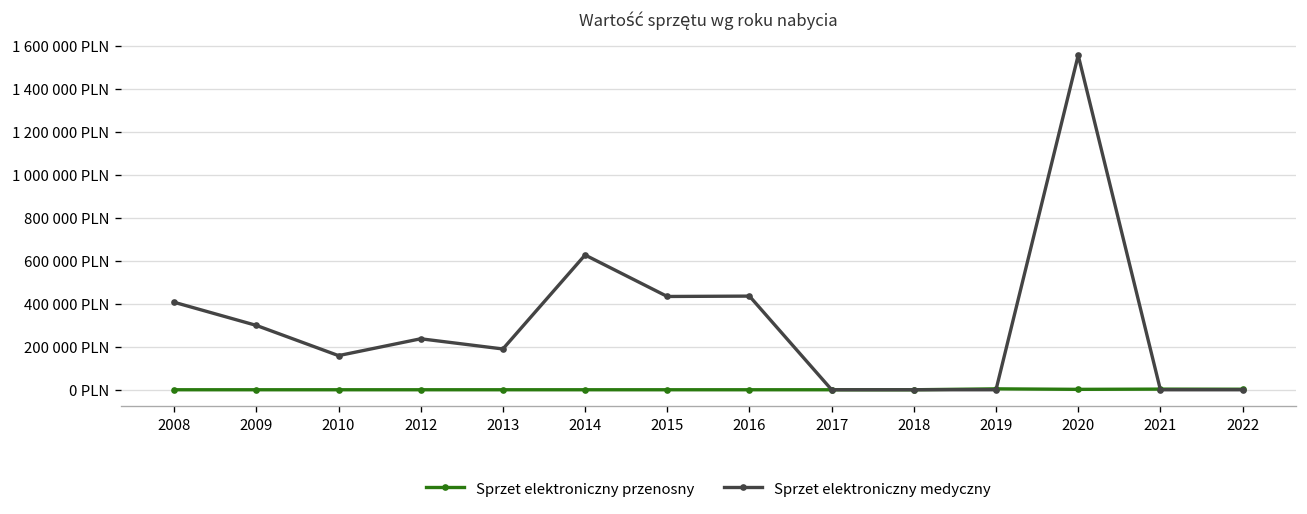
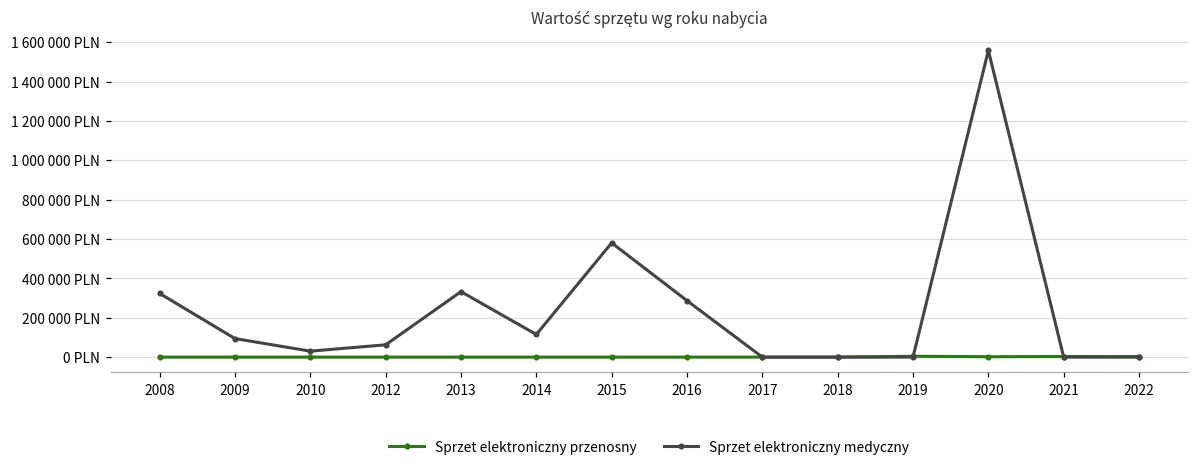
  {
    "Sprzet elektroniczny przenosny": {
      "2008": "0 PLN",
      "2009": "0 PLN",
      "2010": "0 PLN",
      "2012": "0 PLN",
      "2013": "0 PLN",
      "2014": "0 PLN",
      "2015": "0 PLN",
      "2016": "0 PLN",
      "2020": "0 PLN"
    },
    "Sprzet elektroniczny medyczny": {
-     "2008": "410000 PLN",
-     "2009": "300000 PLN",
-     "2010": "160000 PLN",
-     "2012": "240000 PLN",
-     "2013": "190000 PLN",
-     "2014": "630000 PLN",
-     "2015": "430000 PLN",
-     "2016": "440000 PLN",
+     "2008": "320000 PLN",
+     "2009": "90000 PLN",
+     "2010": "30000 PLN",
+     "2012": "60000 PLN",
+     "2013": "330000 PLN",
+     "2014": "120000 PLN",
+     "2015": "580000 PLN",
+     "2016": "290000 PLN",
      "2020": "1560000 PLN"
    }
  }
